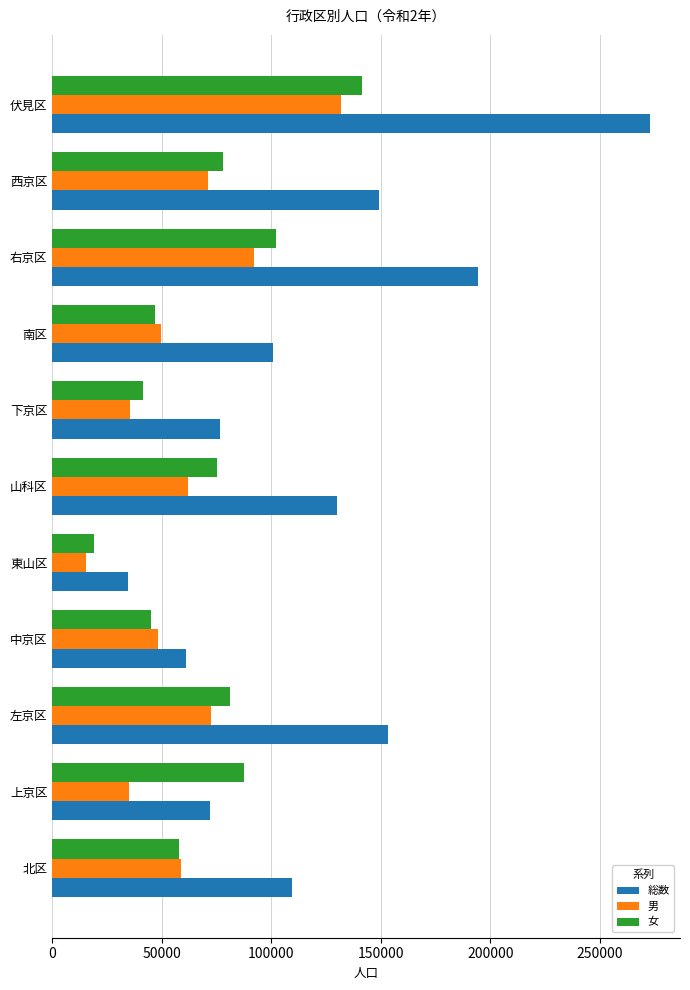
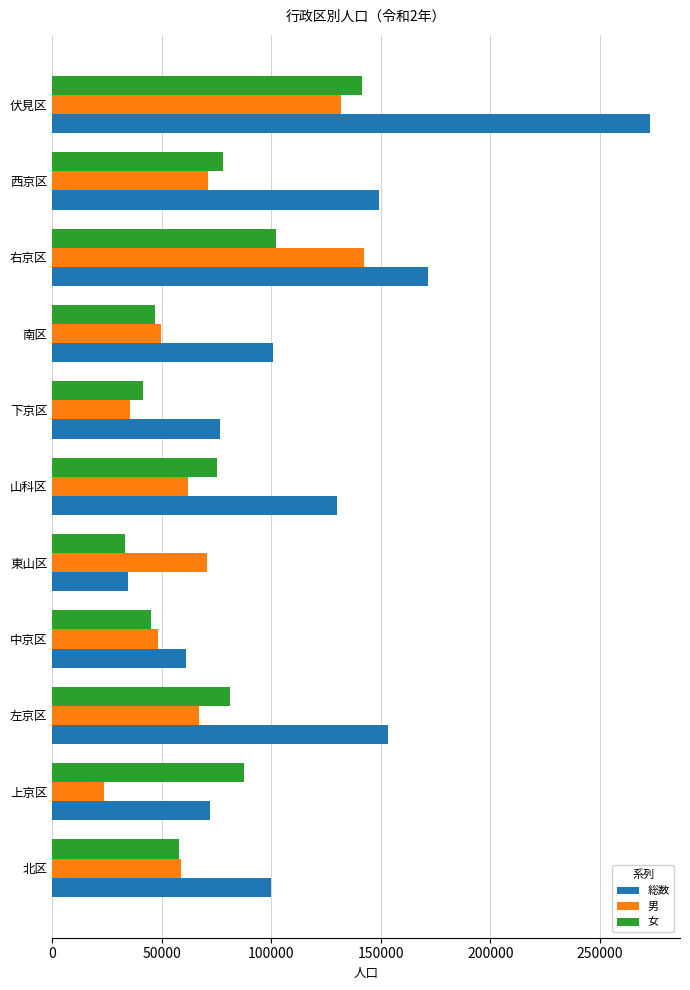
  {
    "総数": {
      "伏見区": 273000,
      "西京区": 149000,
-     "右京区": 194000,
+     "右京区": 172000,
      "南区": 101000,
      "下京区": 77000,
      "山科区": 130000,
      "東山区": 34000,
      "中京区": 61000,
      "左京区": 153000,
      "上京区": 72000,
-     "北区": 109000
+     "北区": 100000
    },
    "男": {
      "伏見区": 132000,
      "西京区": 71000,
-     "右京区": 92000,
+     "右京区": 142000,
      "南区": 50000,
      "下京区": 36000,
      "山科区": 62000,
-     "東山区": 15000,
+     "東山区": 71000,
      "中京区": 48000,
-     "左京区": 72000,
-     "上京区": 35000,
+     "左京区": 67000,
+     "上京区": 24000,
      "北区": 59000
    },
    "女": {
      "伏見区": 141000,
      "西京区": 78000,
      "右京区": 102000,
      "南区": 47000,
      "下京区": 41000,
      "山科区": 75000,
-     "東山区": 19000,
+     "東山区": 33000,
      "中京区": 45000,
      "左京区": 81000,
      "上京区": 87000,
      "北区": 58000
    }
  }
